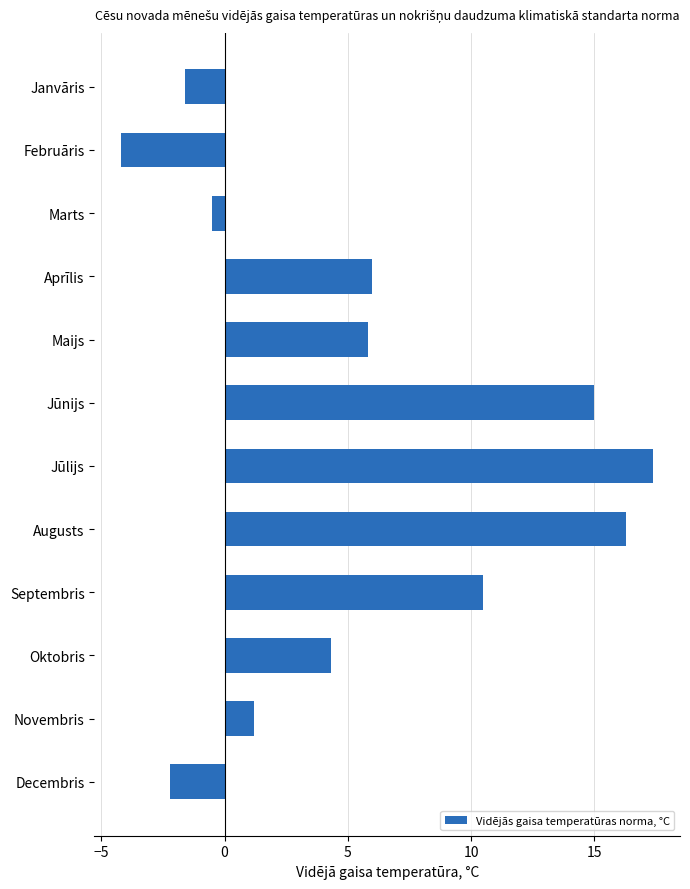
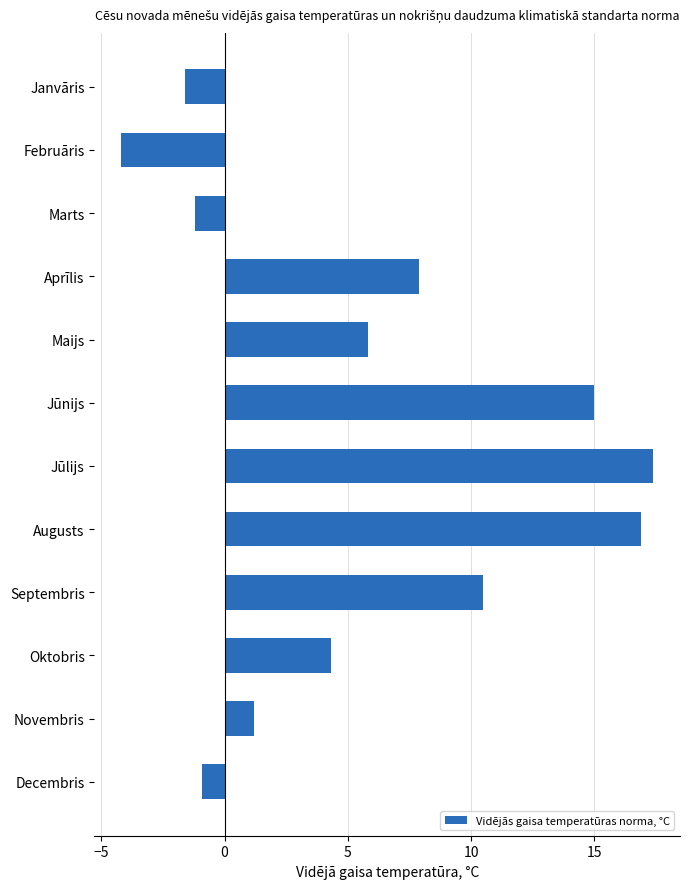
  {
    "Janvāris": -1.6,
    "Februāris": -4.2,
-   "Marts": -0.5,
-   "Aprīlis": 6.0,
+   "Marts": -1.2,
+   "Aprīlis": 7.9,
    "Maijs": 5.8,
    "Jūnijs": 15.0,
    "Jūlijs": 17.4,
-   "Augusts": 16.3,
+   "Augusts": 16.9,
    "Septembris": 10.5,
    "Oktobris": 4.3,
    "Novembris": 1.2,
-   "Decembris": -2.2
+   "Decembris": -0.9
  }
